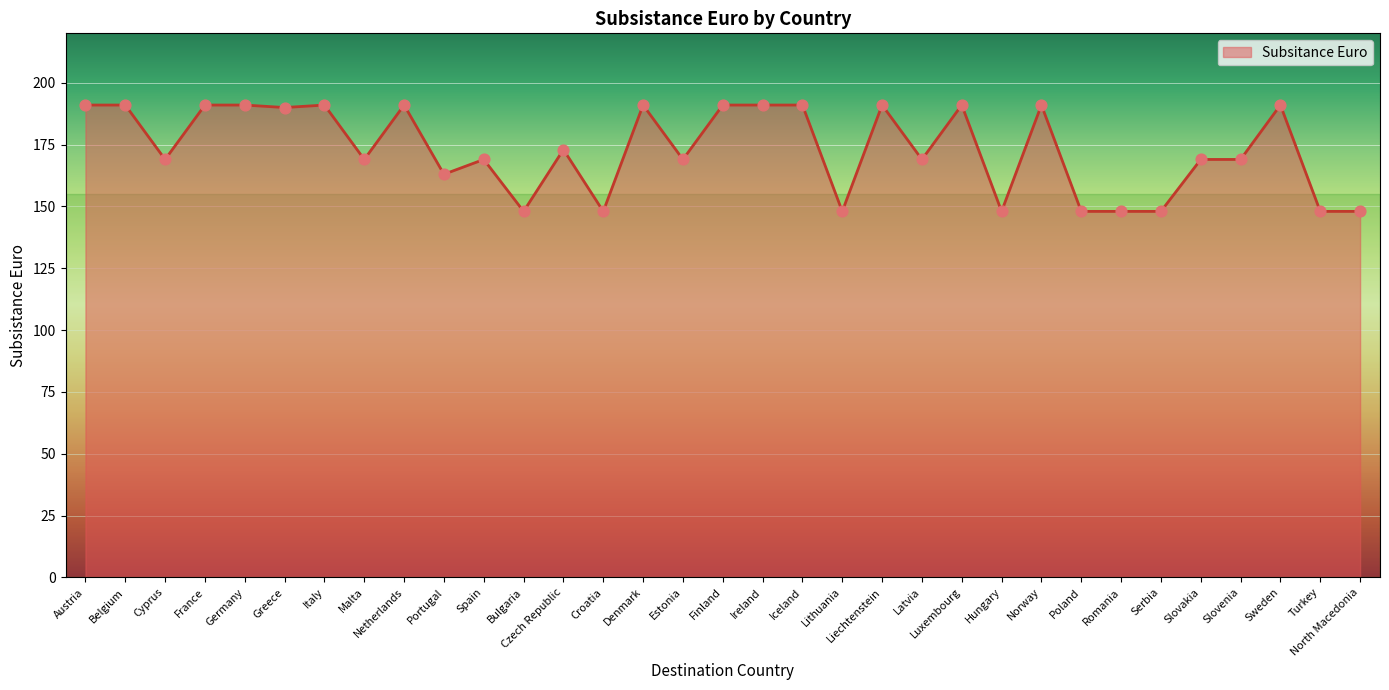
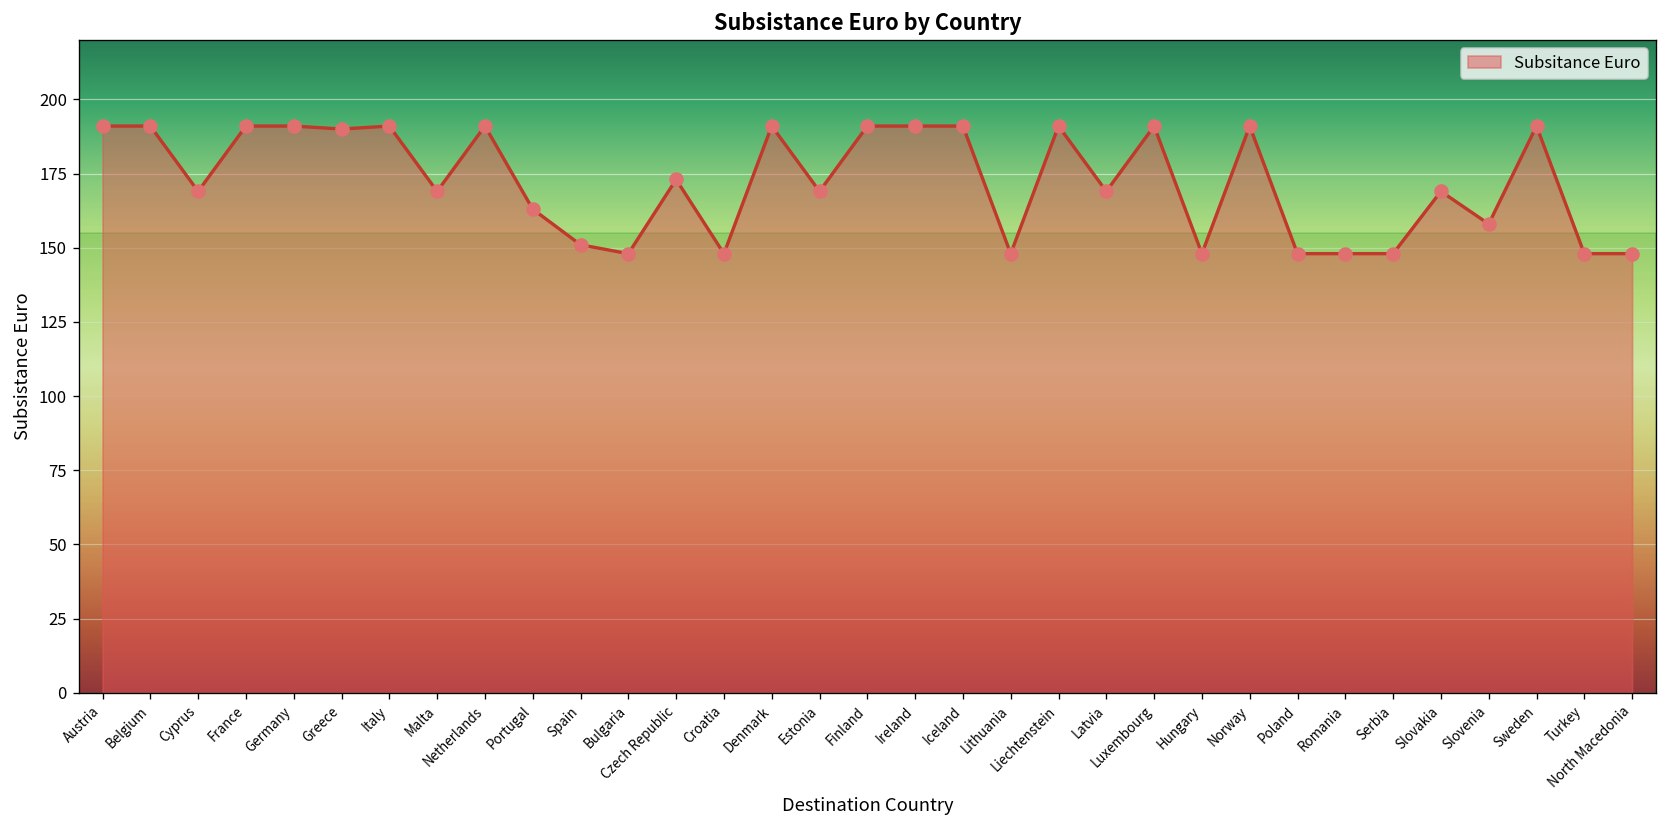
  {
    "Austria": 191,
    "Belgium": 191,
    "Cyprus": 169,
    "France": 191,
    "Germany": 191,
    "Greece": 190,
    "Italy": 191,
    "Malta": 169,
    "Netherlands": 191,
    "Portugal": 163,
-   "Spain": 169,
+   "Spain": 151,
    "Bulgaria": 148,
    "Czech Republic": 173,
    "Croatia": 148,
    "Denmark": 191,
    "Estonia": 169,
    "Finland": 191,
    "Ireland": 191,
    "Iceland": 191,
    "Lithuania": 148,
    "Liechtenstein": 191,
    "Latvia": 169,
    "Luxembourg": 191,
    "Hungary": 148,
    "Norway": 191,
    "Poland": 148,
    "Romania": 148,
    "Serbia": 148,
    "Slovakia": 169,
-   "Slovenia": 169,
+   "Slovenia": 158,
    "Sweden": 191,
    "Turkey": 148,
    "North Macedonia": 148
  }
